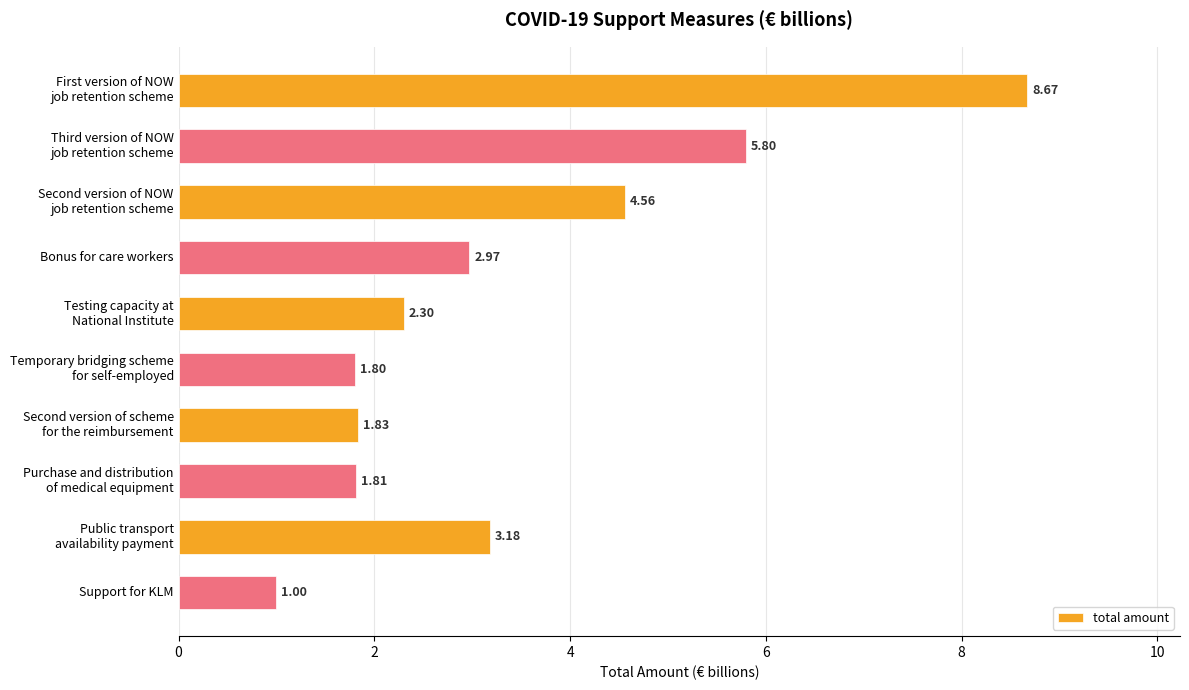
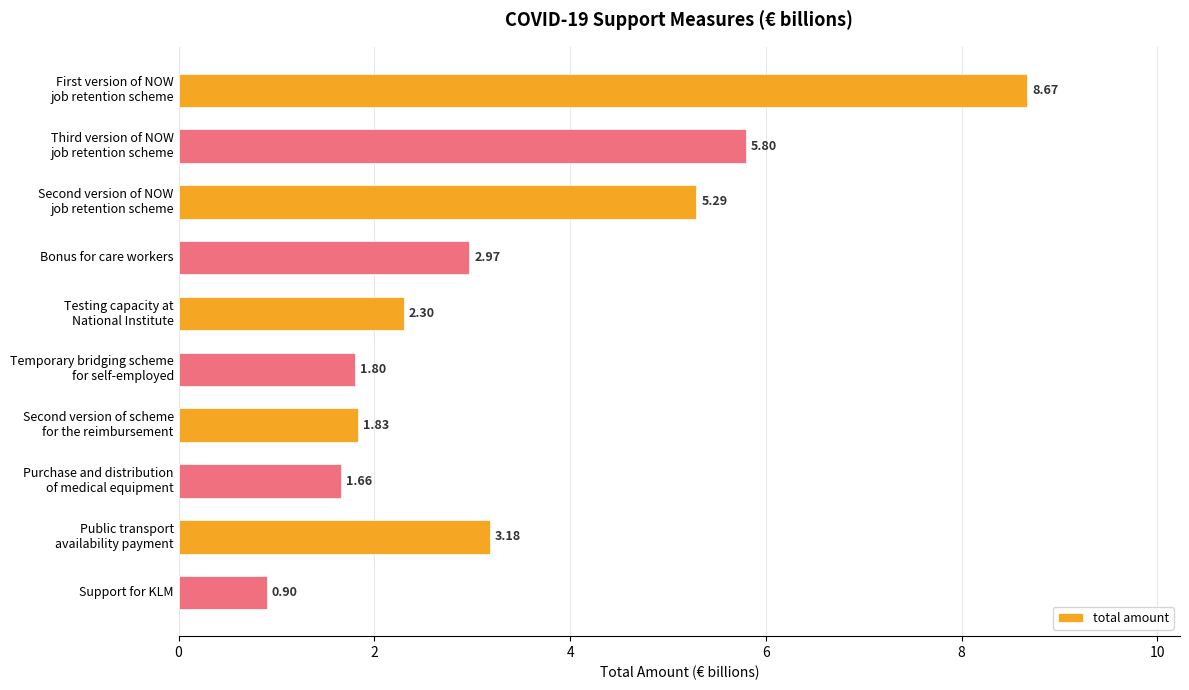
  {
    "First version of NOW job retention scheme": 8.67,
    "Third version of NOW job retention scheme": 5.80,
-   "Second version of NOW job retention scheme": 4.56,
+   "Second version of NOW job retention scheme": 5.29,
    "Bonus for care workers": 2.97,
    "Testing capacity at National Institute": 2.30,
    "Temporary bridging scheme for self-employed": 1.80,
    "Second version of scheme for the reimbursement": 1.83,
-   "Purchase and distribution of medical equipment": 1.81,
+   "Purchase and distribution of medical equipment": 1.66,
    "Public transport availability payment": 3.18,
-   "Support for KLM": 1.00
+   "Support for KLM": 0.90
  }
